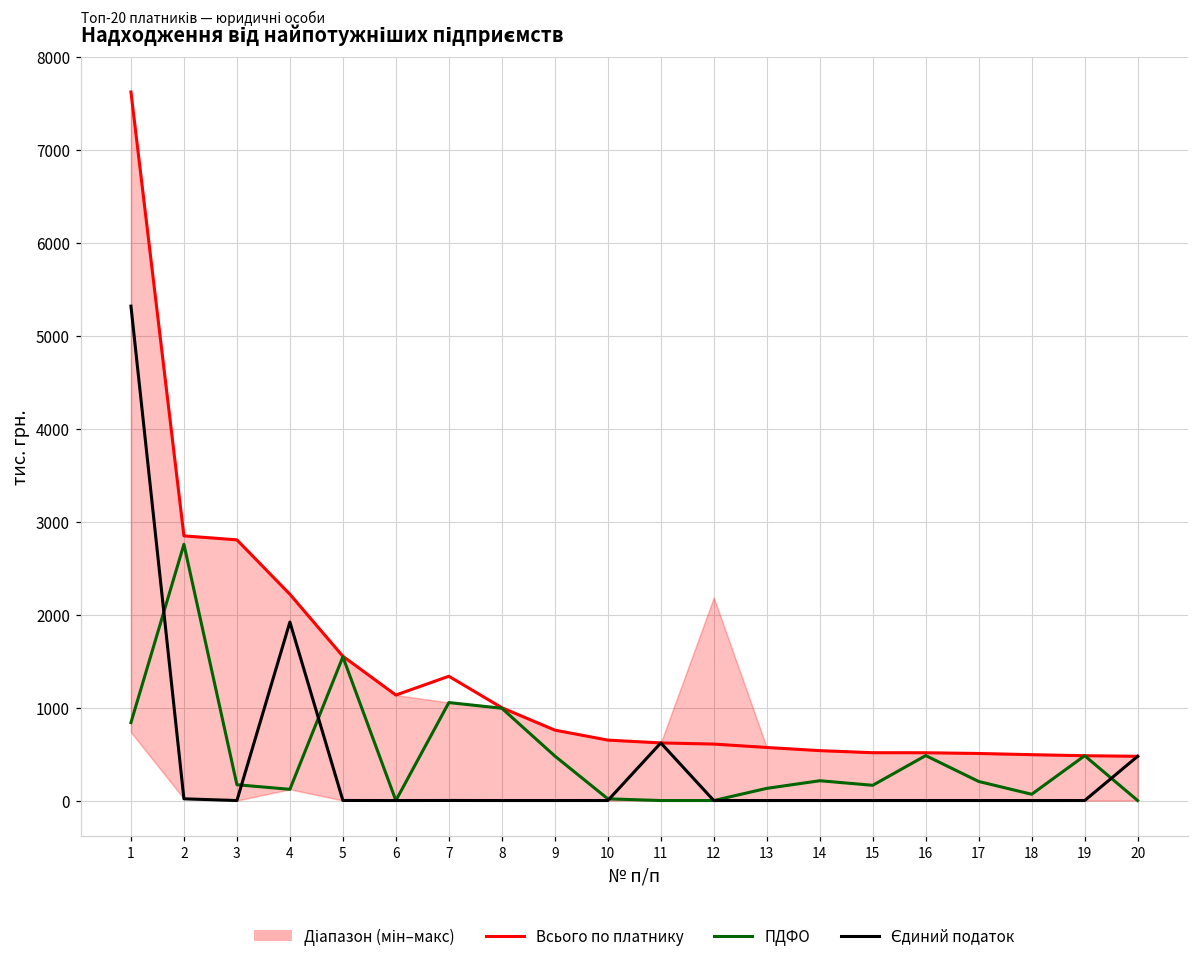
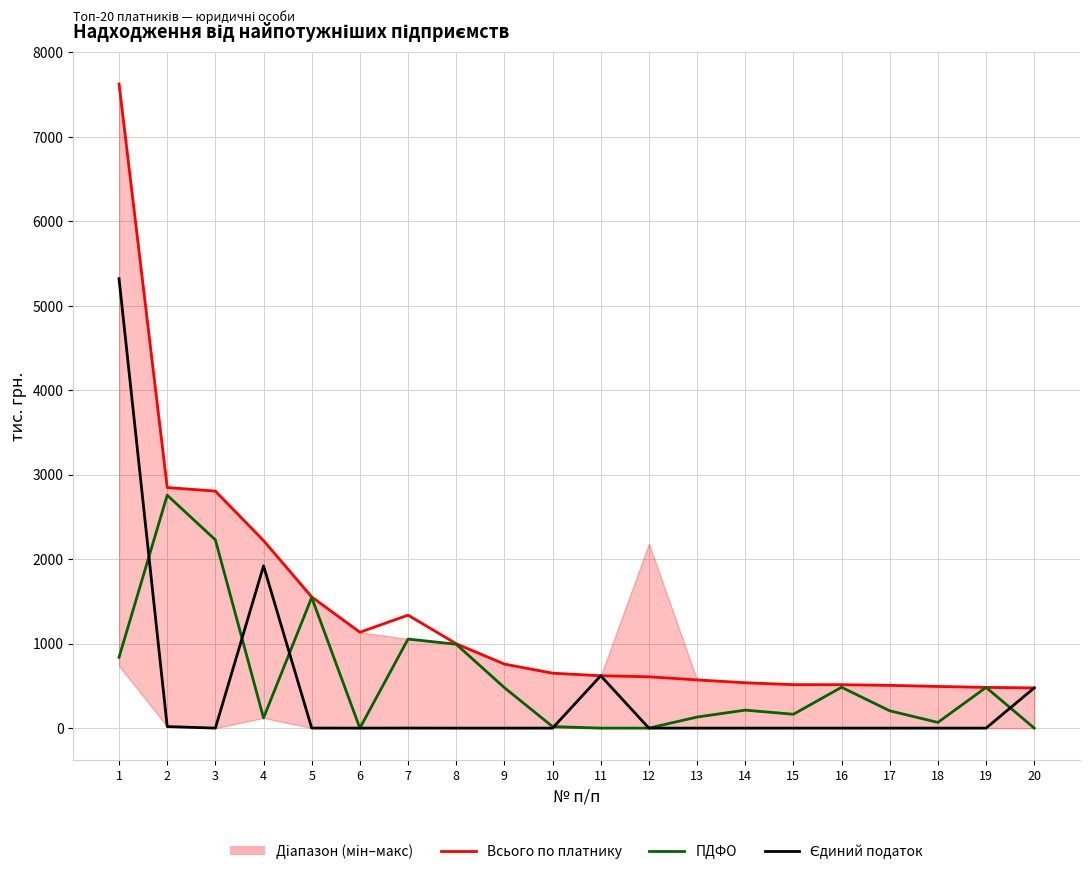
  {
    "ПДФО": {
      "1": 800,
      "2": 2800,
-     "3": 200,
+     "3": 2200,
      "4": 100,
      "9": 500,
      "11": 0,
      "13": 100,
      "14": 200,
      "15": 200,
      "17": 200,
      "18": 100,
      "20": 0
    },
    "Єдиний податок": {
      "1": 5300,
      "2": 0,
      "3": 0,
      "4": 1900,
      "5": 0,
      "7": 0,
      "8": 0,
      "9": 0,
      "13": 0,
      "14": 0,
      "15": 0,
      "16": 0,
      "17": 0,
      "18": 0,
      "19": 0
    }
  }
